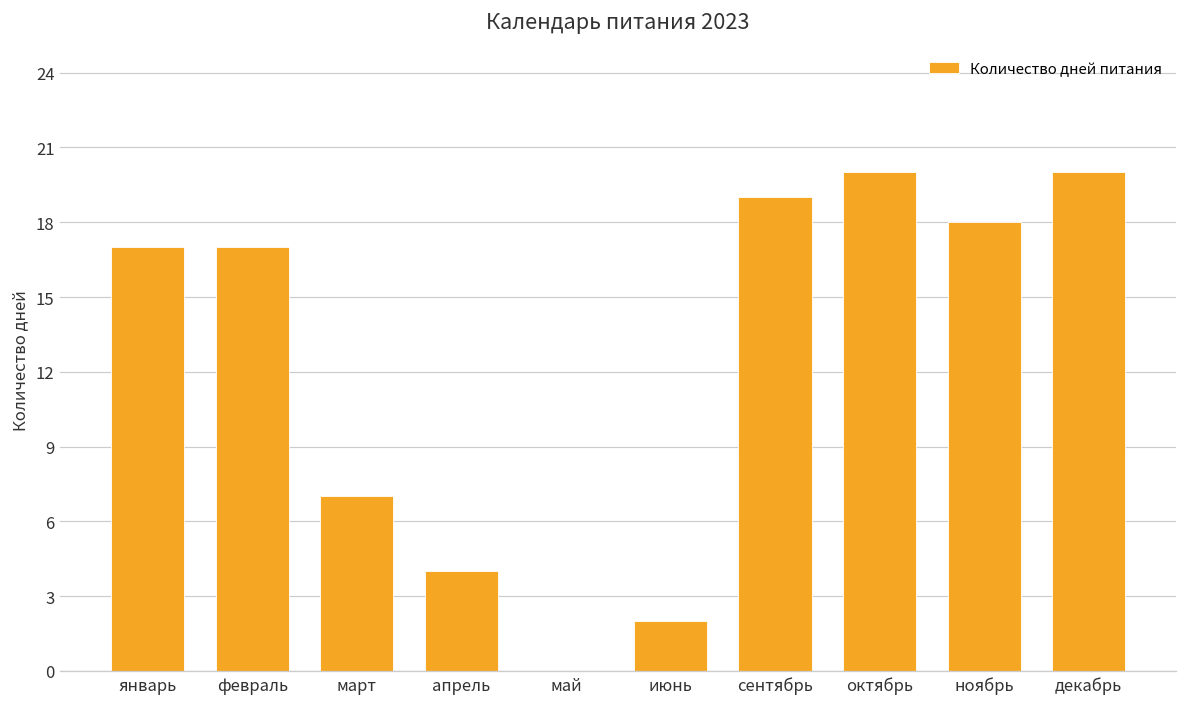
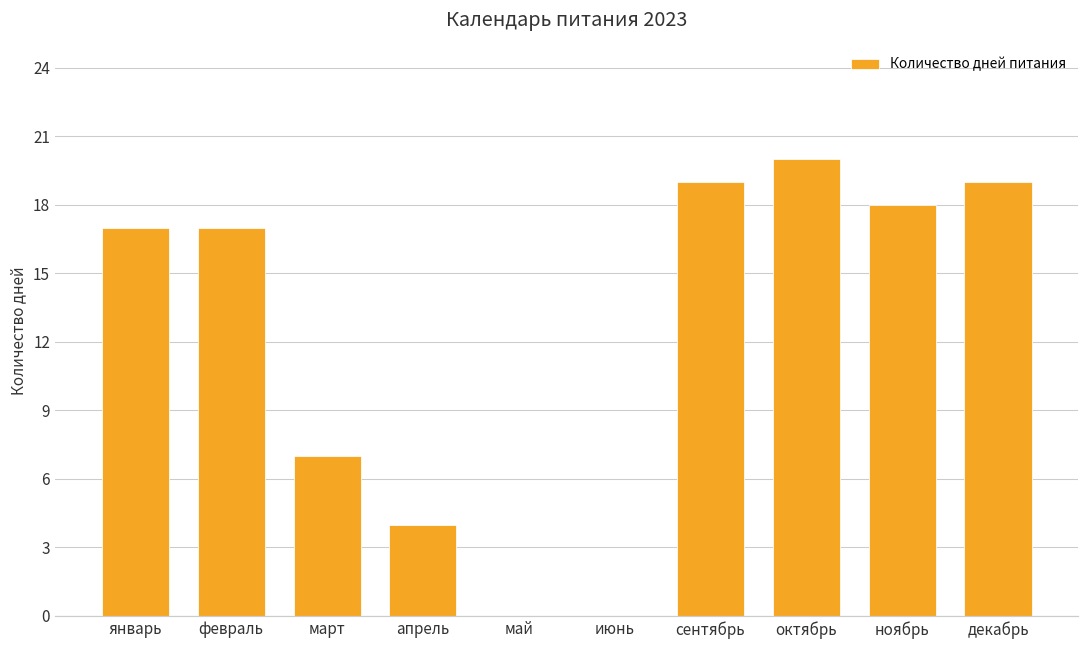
  {
    "январь": 17,
    "февраль": 17,
    "март": 7,
    "апрель": 4,
    "май": 0,
-   "июнь": 2,
+   "июнь": 0,
    "сентябрь": 19,
    "октябрь": 20,
    "ноябрь": 18,
-   "декабрь": 20
+   "декабрь": 19
  }
